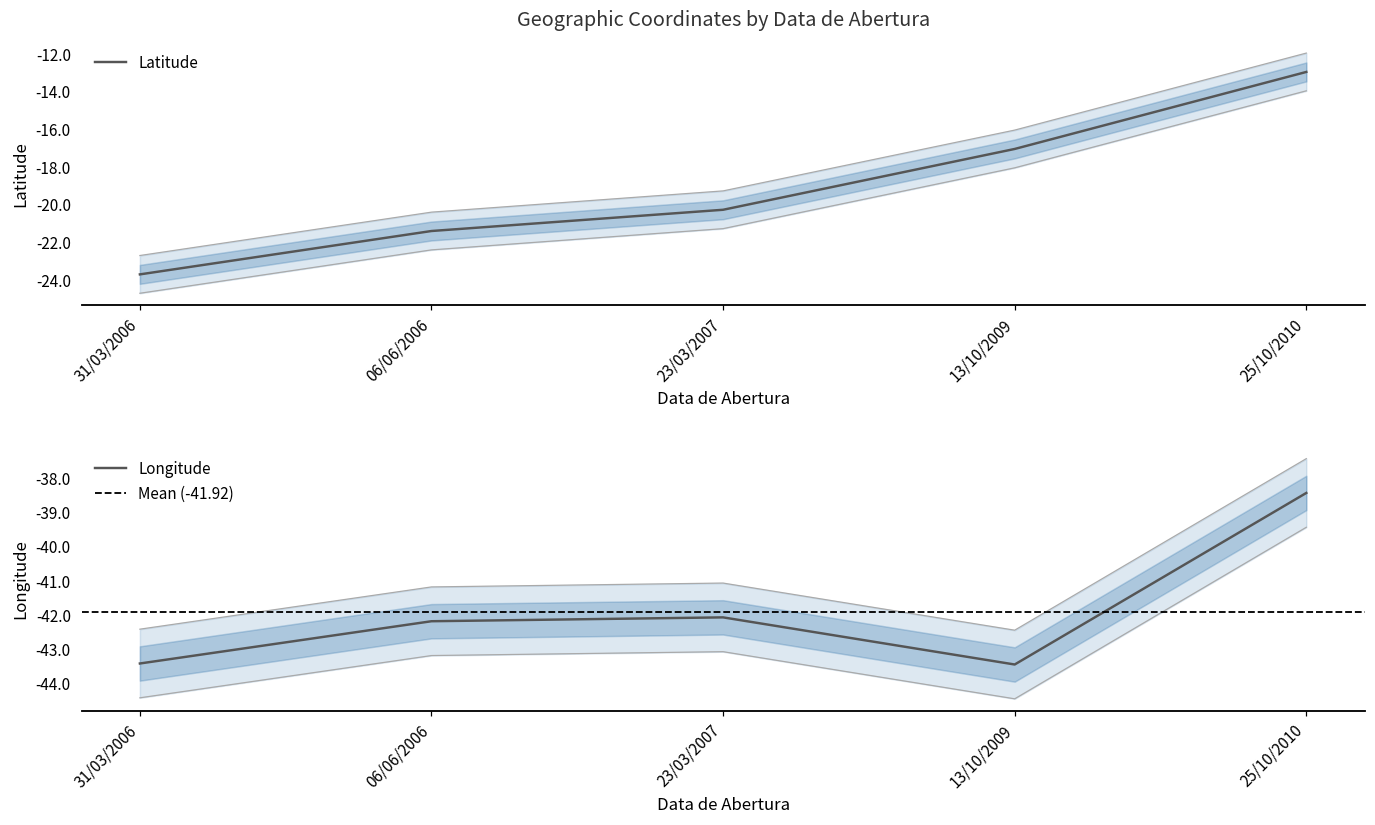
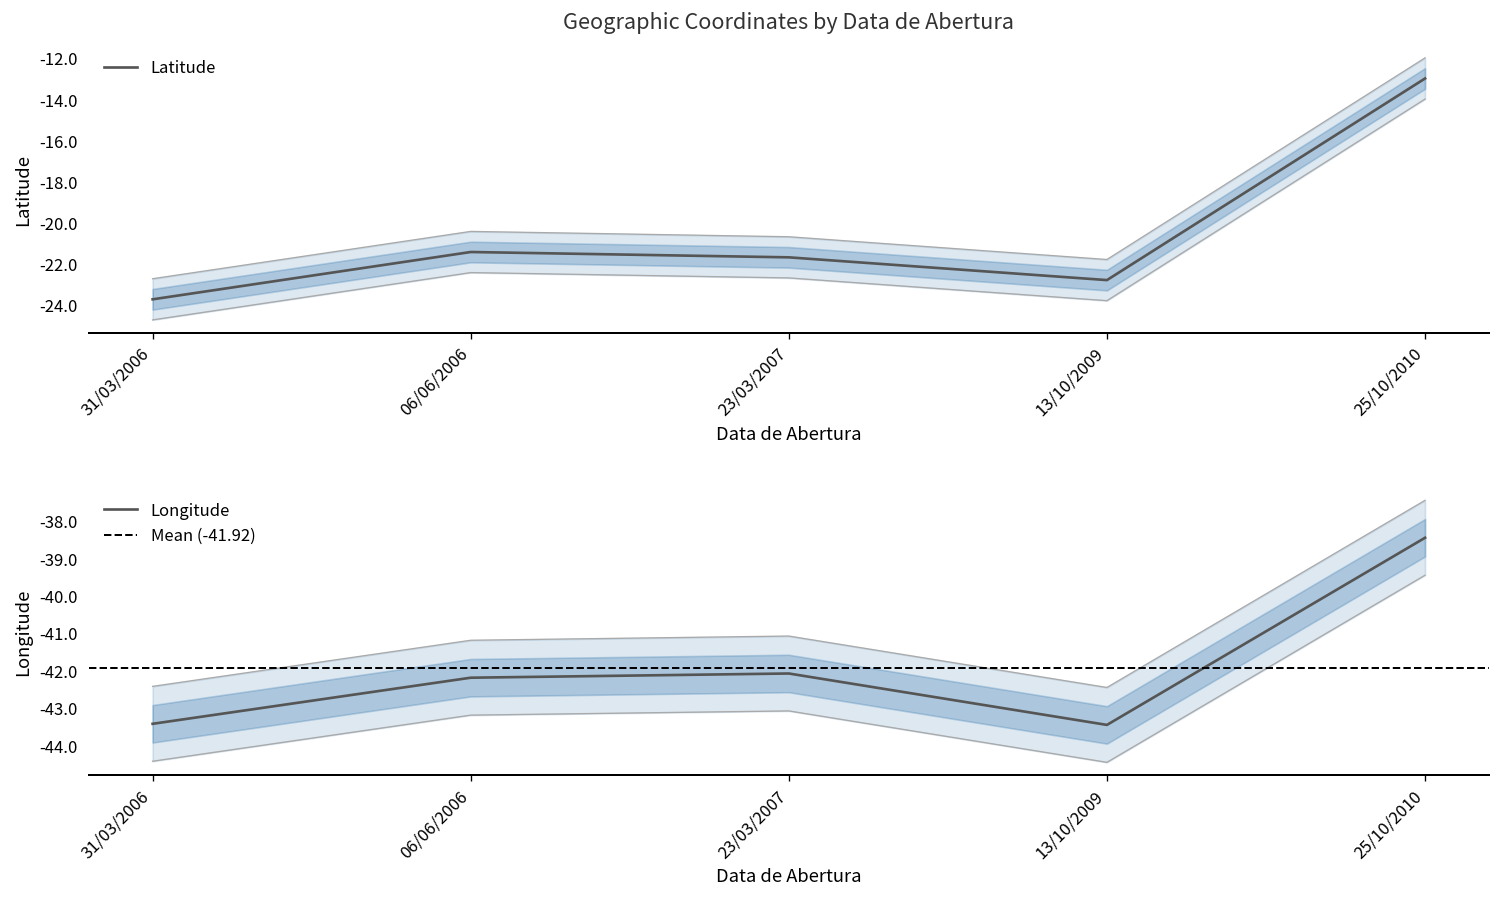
  {
    "Geographic Coordinates by Data de Abertura": {
      "Latitude": {
        "31/03/2006": -23.7,
        "06/06/2006": -21.4,
-       "23/03/2007": -20.3,
-       "13/10/2009": -17.1,
+       "23/03/2007": -21.7,
+       "13/10/2009": -22.8,
        "25/10/2010": -13.0
      }
    }
  }
